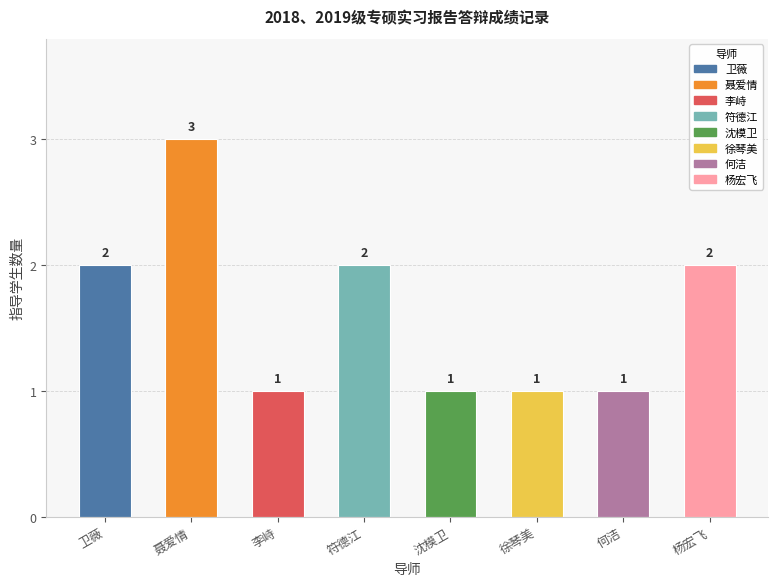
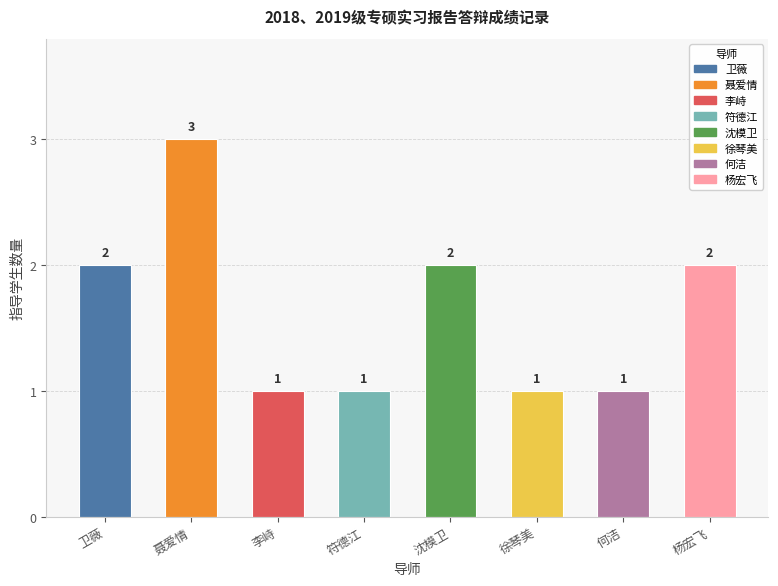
  {
    "卫薇": 2,
    "聂爱情": 3,
    "李峙": 1,
-   "符德江": 2,
-   "沈模卫": 1,
+   "符德江": 1,
+   "沈模卫": 2,
    "徐琴美": 1,
    "何洁": 1,
    "杨宏飞": 2
  }
